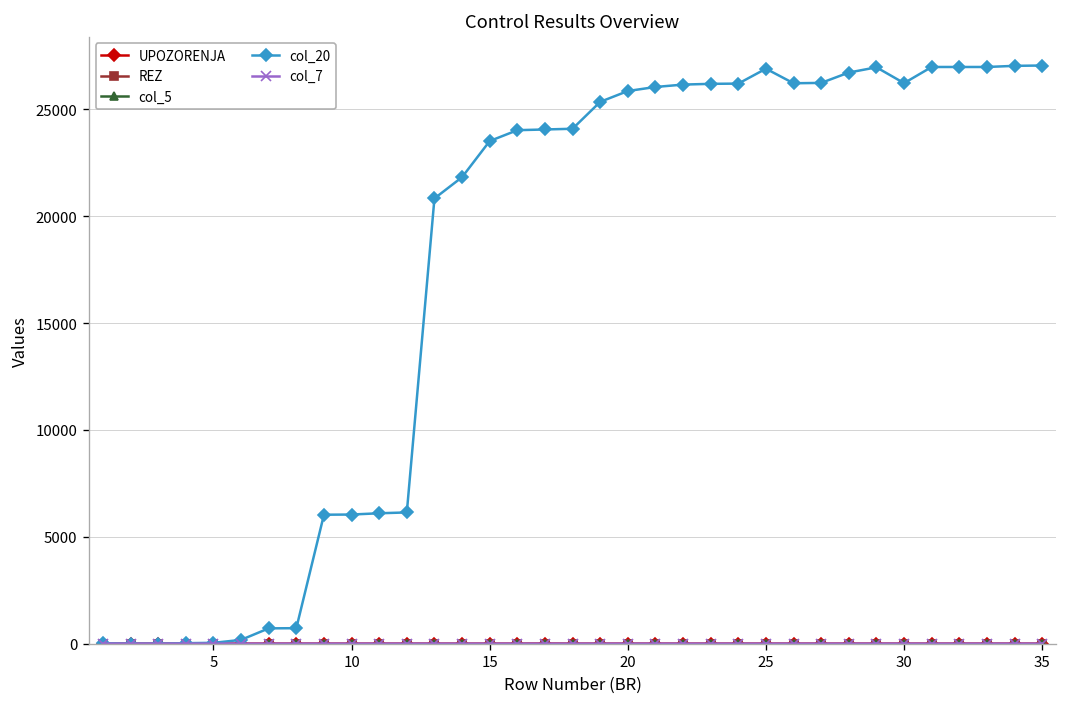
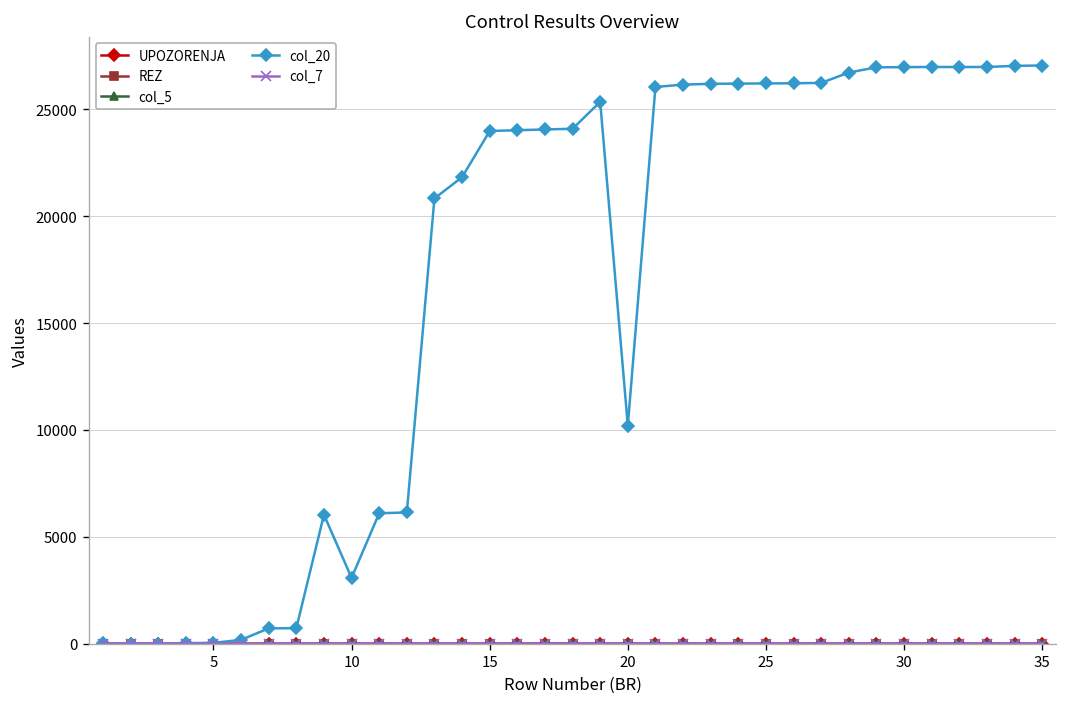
  {
    "col_7": {
      "10": 0,
      "15": 0,
      "20": 0,
      "25": 0,
      "30": 0,
      "35": 0
    },
    "col_20": {
-     "10": 6000,
-     "15": 23500,
-     "20": 25900,
-     "25": 26900,
-     "30": 26200,
+     "10": 3100,
+     "15": 24000,
+     "20": 10200,
+     "25": 26200,
+     "30": 27000,
      "35": 27100
    }
  }
